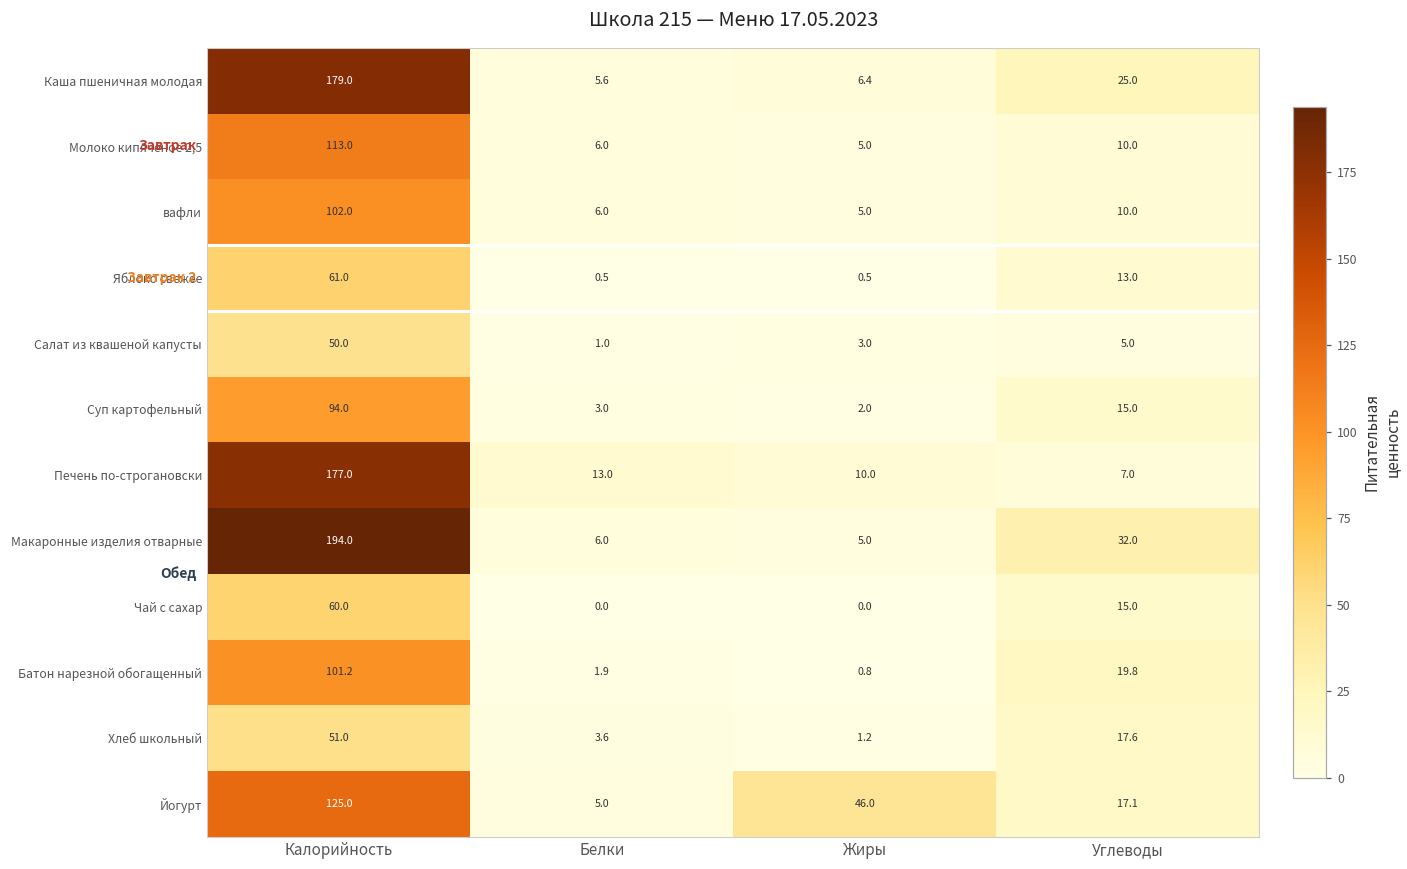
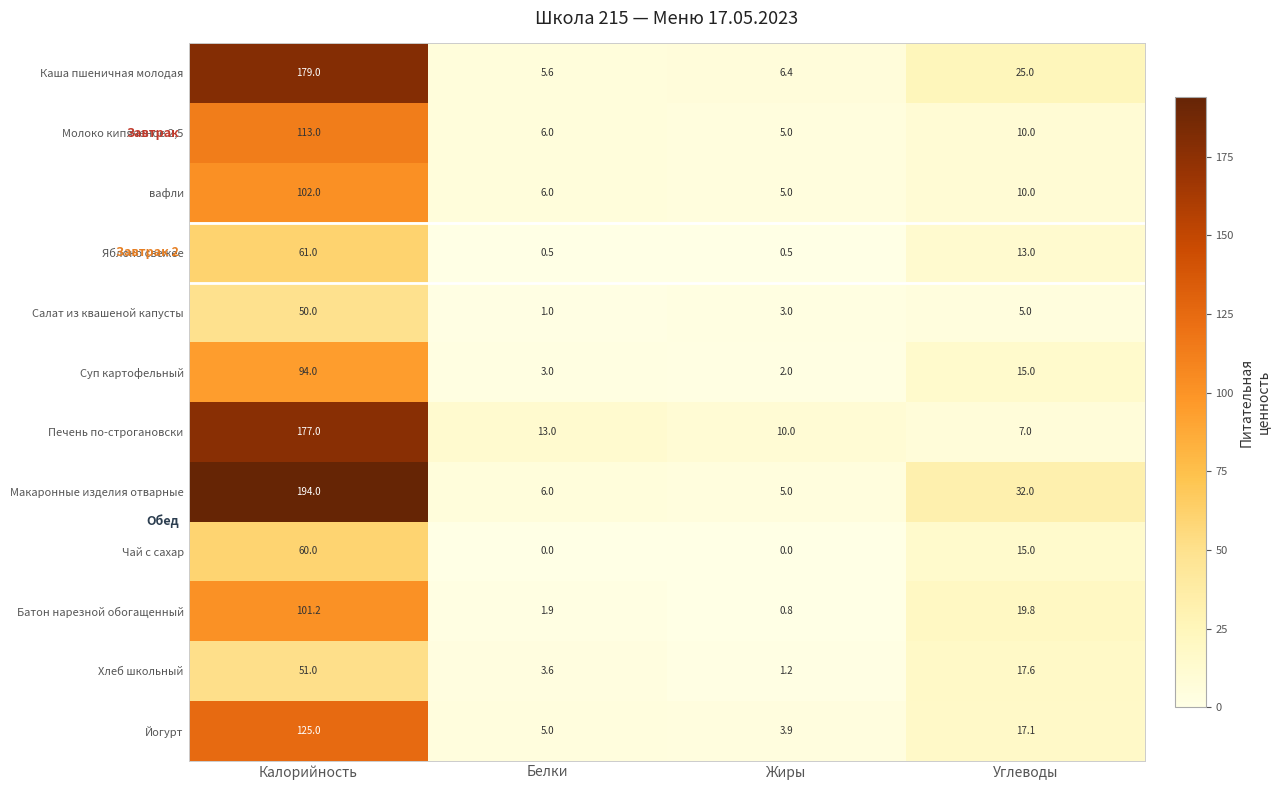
  {
    "Каша пшеничная молодая": {
      "Калорийность": 179.0,
      "Белки": 5.6,
      "Жиры": 6.4,
      "Углеводы": 25.0
    },
    "Молоко кипяченое 2,5": {
      "Калорийность": 113.0,
      "Белки": 6.0,
      "Жиры": 5.0,
      "Углеводы": 10.0
    },
    "вафли": {
      "Калорийность": 102.0,
      "Белки": 6.0,
      "Жиры": 5.0,
      "Углеводы": 10.0
    },
    "Яблоко свежее": {
      "Калорийность": 61.0,
      "Белки": 0.5,
      "Жиры": 0.5,
      "Углеводы": 13.0
    },
    "Салат из квашеной капусты": {
      "Калорийность": 50.0,
      "Белки": 1.0,
      "Жиры": 3.0,
      "Углеводы": 5.0
    },
    "Суп картофельный": {
      "Калорийность": 94.0,
      "Белки": 3.0,
      "Жиры": 2.0,
      "Углеводы": 15.0
    },
    "Печень по-строгановски": {
      "Калорийность": 177.0,
      "Белки": 13.0,
      "Жиры": 10.0,
      "Углеводы": 7.0
    },
    "Макаронные изделия отварные": {
      "Калорийность": 194.0,
      "Белки": 6.0,
      "Жиры": 5.0,
      "Углеводы": 32.0
    },
    "Чай с сахар": {
      "Калорийность": 60.0,
      "Белки": 0.0,
      "Жиры": 0.0,
      "Углеводы": 15.0
    },
    "Батон нарезной обогащенный": {
      "Калорийность": 101.2,
      "Белки": 1.9,
      "Жиры": 0.8,
      "Углеводы": 19.8
    },
    "Хлеб школьный": {
      "Калорийность": 51.0,
      "Белки": 3.6,
      "Жиры": 1.2,
      "Углеводы": 17.6
    },
    "Йогурт": {
      "Калорийность": 125.0,
      "Белки": 5.0,
-     "Жиры": 46.0,
+     "Жиры": 3.9,
      "Углеводы": 17.1
    }
  }
